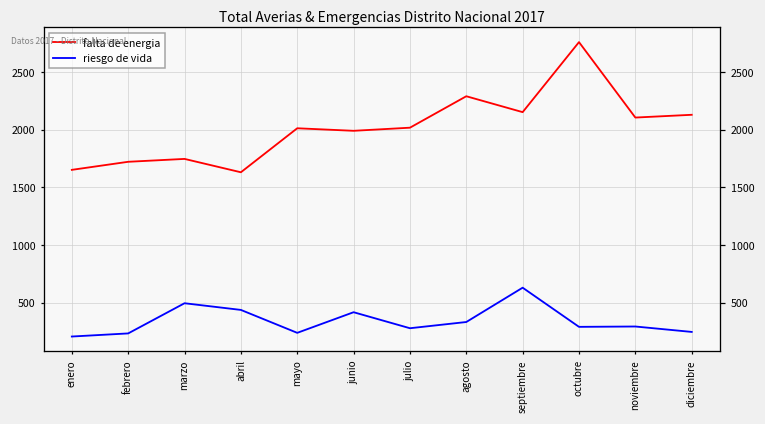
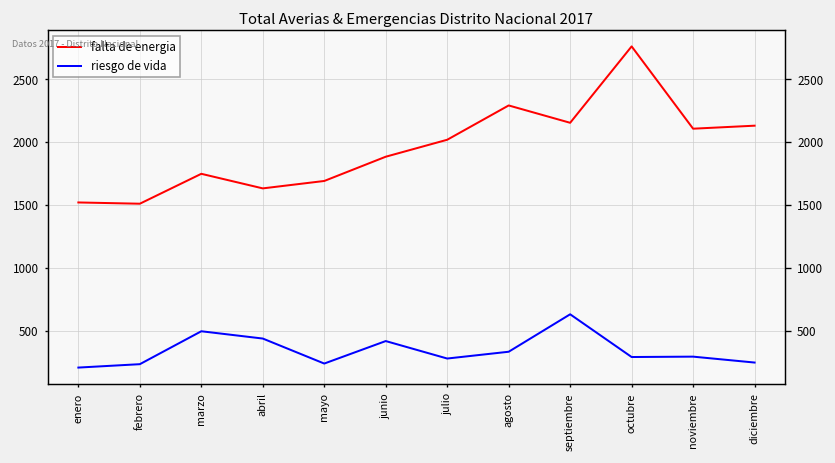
  {
    "falta de energia": {
-     "enero": 1650,
-     "febrero": 1720,
+     "enero": 1520,
+     "febrero": 1510,
      "marzo": 1750,
      "abril": 1630,
-     "mayo": 2010,
-     "junio": 1990,
+     "mayo": 1690,
+     "junio": 1880,
      "julio": 2020,
      "agosto": 2290,
      "septiembre": 2150,
      "octubre": 2760,
      "noviembre": 2110,
      "diciembre": 2130
    },
    "riesgo de vida": {
      "enero": 210,
      "febrero": 230,
      "marzo": 490,
      "abril": 440,
      "mayo": 240,
      "junio": 420,
      "julio": 280,
      "agosto": 330,
      "septiembre": 630,
      "octubre": 290,
      "noviembre": 290,
      "diciembre": 250
    }
  }
